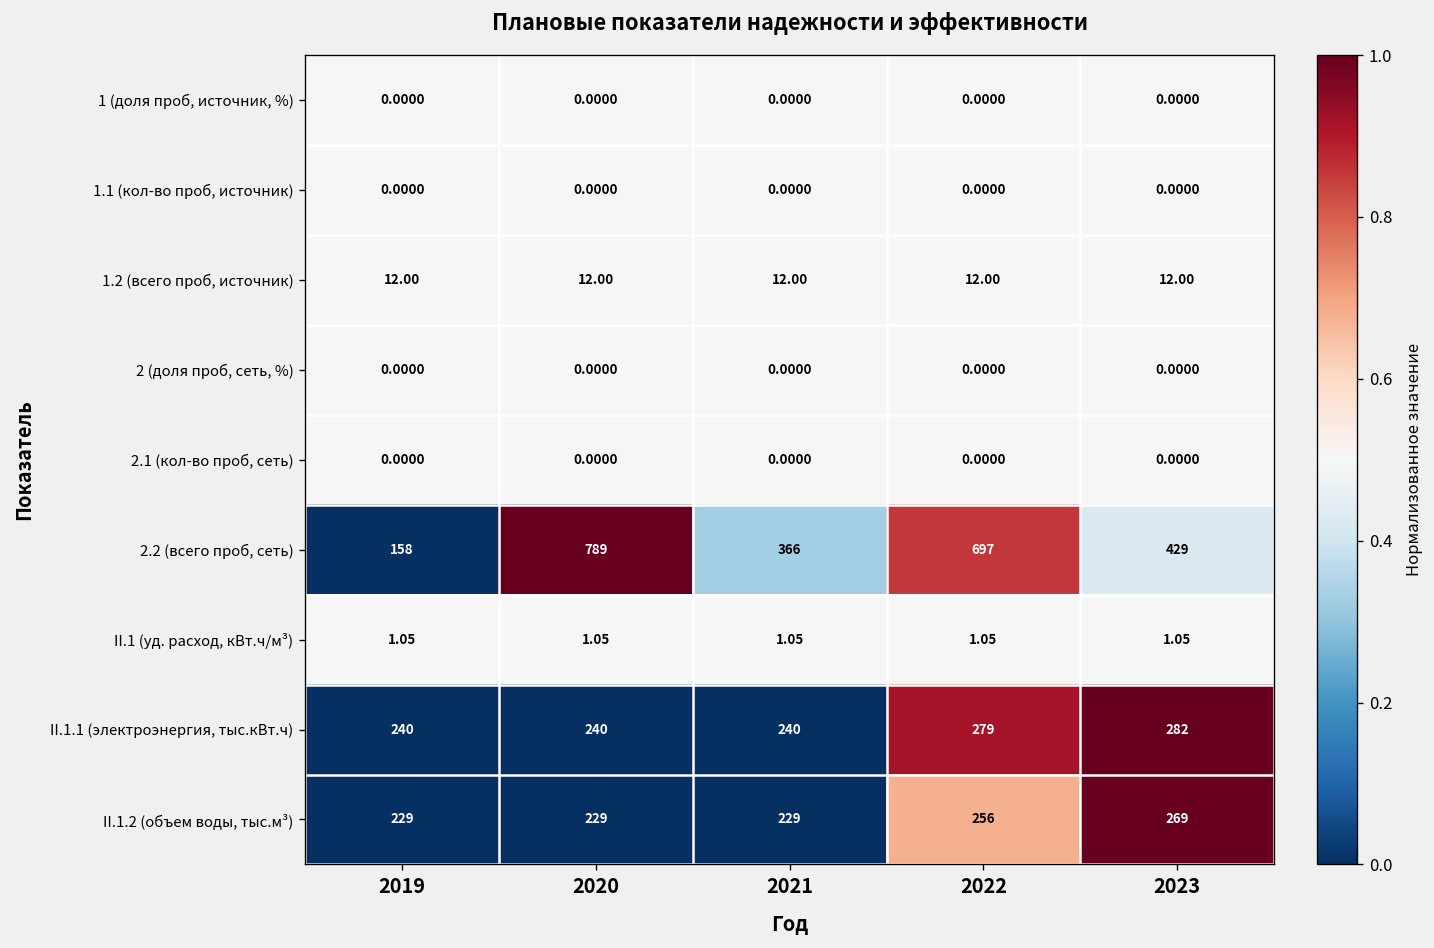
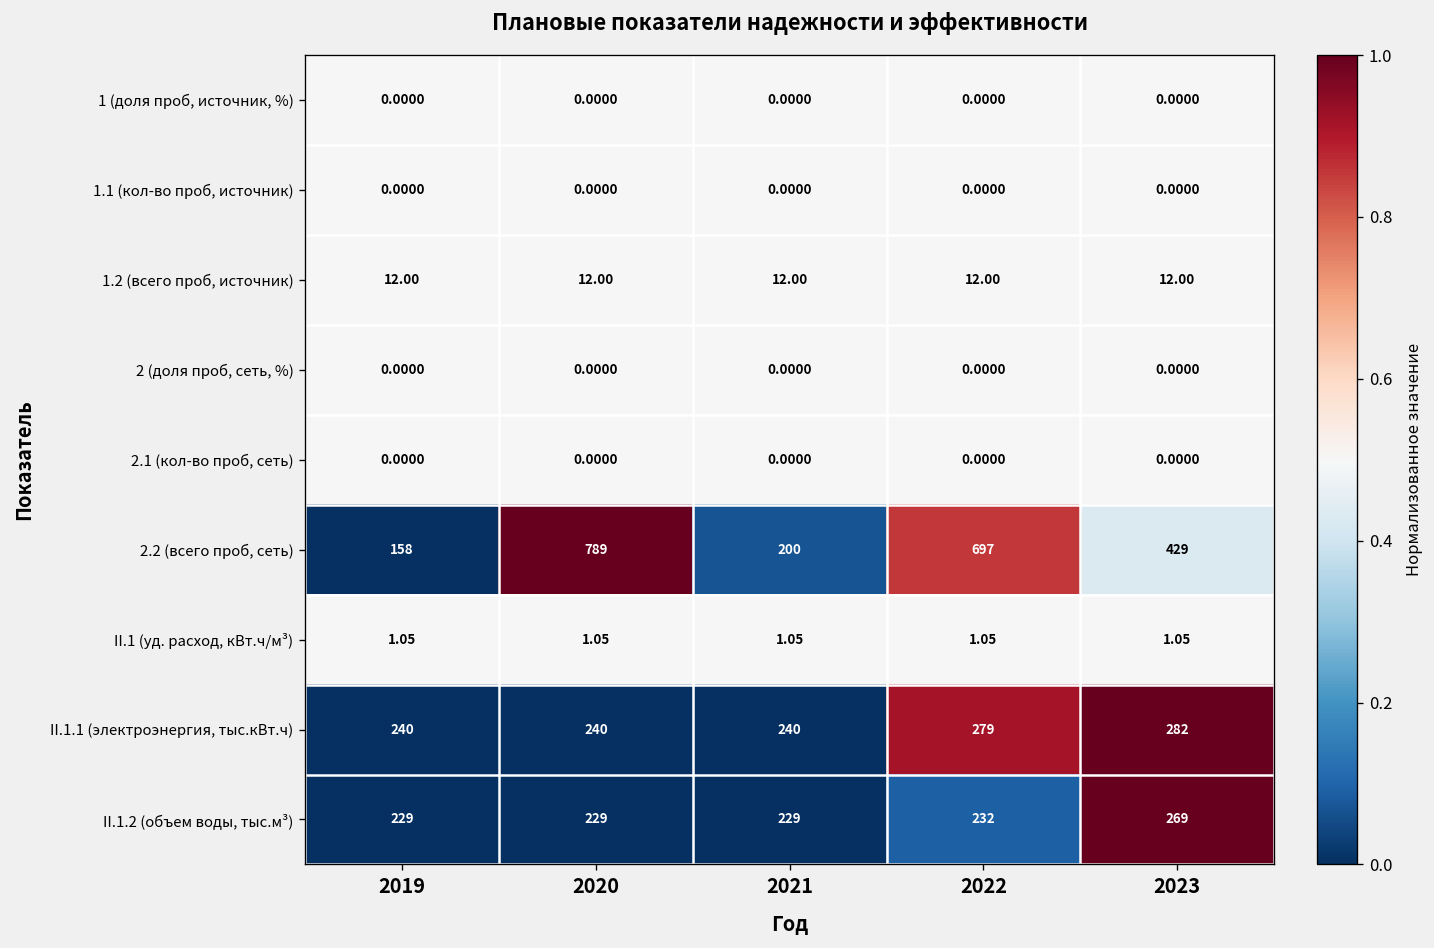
  {
    "1 (доля проб, источник, %)": {
      "2019": 0.0000,
      "2020": 0.0000,
      "2021": 0.0000,
      "2022": 0.0000,
      "2023": 0.0000
    },
    "1.1 (кол-во проб, источник)": {
      "2019": 0.0000,
      "2020": 0.0000,
      "2021": 0.0000,
      "2022": 0.0000,
      "2023": 0.0000
    },
    "1.2 (всего проб, источник)": {
      "2019": 12.00,
      "2020": 12.00,
      "2021": 12.00,
      "2022": 12.00,
      "2023": 12.00
    },
    "2 (доля проб, сеть, %)": {
      "2019": 0.0000,
      "2020": 0.0000,
      "2021": 0.0000,
      "2022": 0.0000,
      "2023": 0.0000
    },
    "2.1 (кол-во проб, сеть)": {
      "2019": 0.0000,
      "2020": 0.0000,
      "2021": 0.0000,
      "2022": 0.0000,
      "2023": 0.0000
    },
    "2.2 (всего проб, сеть)": {
      "2019": 158,
      "2020": 789,
-     "2021": 366,
+     "2021": 200,
      "2022": 697,
      "2023": 429
    },
    "II.1 (уд. расход, кВт.ч/м³)": {
      "2019": 1.05,
      "2020": 1.05,
      "2021": 1.05,
      "2022": 1.05,
      "2023": 1.05
    },
    "II.1.1 (электроэнергия, тыс.кВт.ч)": {
      "2019": 240,
      "2020": 240,
      "2021": 240,
      "2022": 279,
      "2023": 282
    },
    "II.1.2 (объем воды, тыс.м³)": {
      "2019": 229,
      "2020": 229,
      "2021": 229,
-     "2022": 256,
+     "2022": 232,
      "2023": 269
    }
  }
